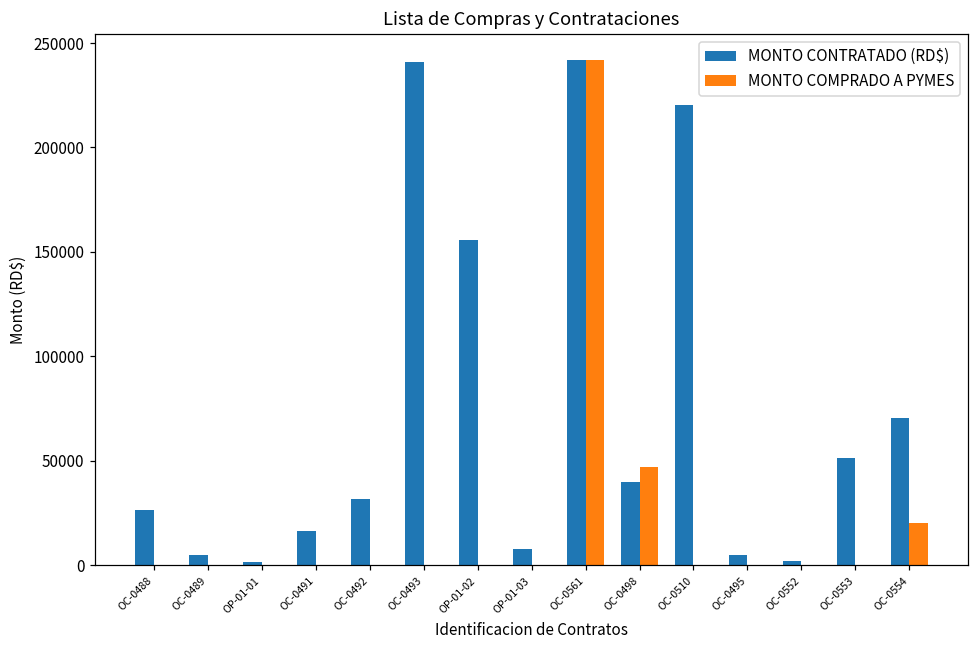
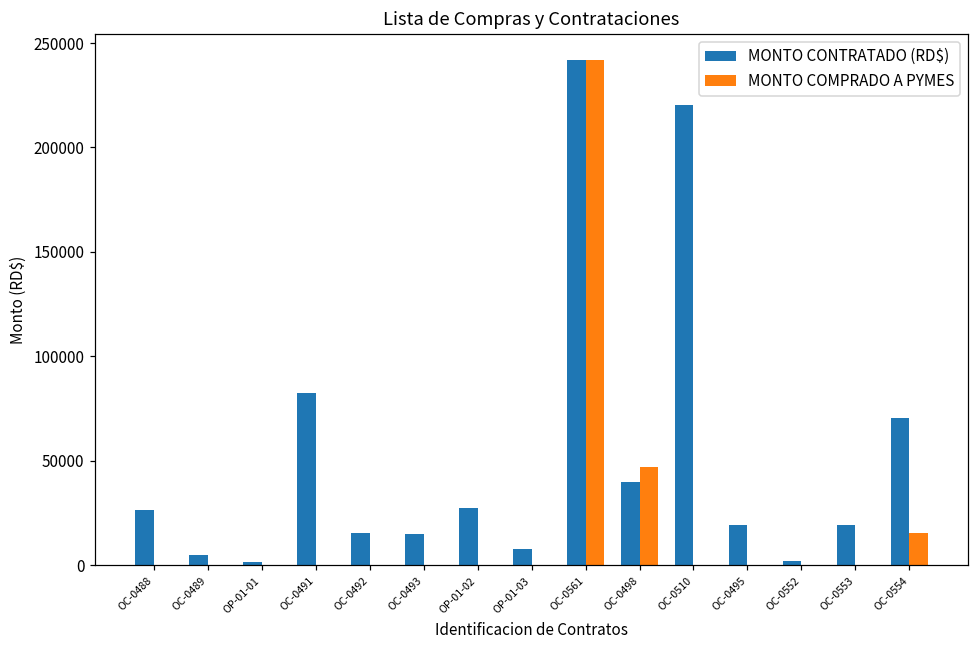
  {
    "MONTO CONTRATADO (RD$)": {
      "OC-0488": 26000,
      "OC-0489": 5000,
      "OP-01-01": 2000,
-     "OC-0491": 16000,
-     "OC-0492": 32000,
-     "OC-0493": 241000,
-     "OP-01-02": 156000,
+     "OC-0491": 83000,
+     "OC-0492": 16000,
+     "OC-0493": 15000,
+     "OP-01-02": 28000,
      "OP-01-03": 8000,
      "OC-0561": 242000,
      "OC-0498": 40000,
      "OC-0510": 220000,
-     "OC-0495": 5000,
+     "OC-0495": 19000,
      "OC-0552": 2000,
-     "OC-0553": 51000,
+     "OC-0553": 19000,
      "OC-0554": 70000
    },
    "MONTO COMPRADO A PYMES": {
      "OC-0488": 0,
      "OC-0489": 0,
      "OP-01-01": 0,
      "OC-0491": 0,
      "OC-0492": 0,
      "OC-0493": 0,
      "OP-01-02": 0,
      "OP-01-03": 0,
      "OC-0561": 242000,
      "OC-0498": 47000,
      "OC-0510": 0,
      "OC-0495": 0,
      "OC-0552": 0,
      "OC-0553": 0,
-     "OC-0554": 20000
+     "OC-0554": 15000
    }
  }
